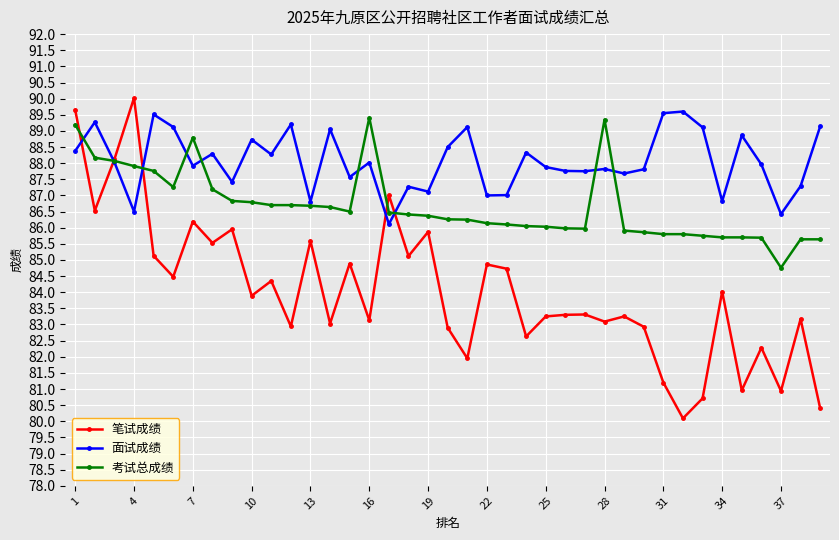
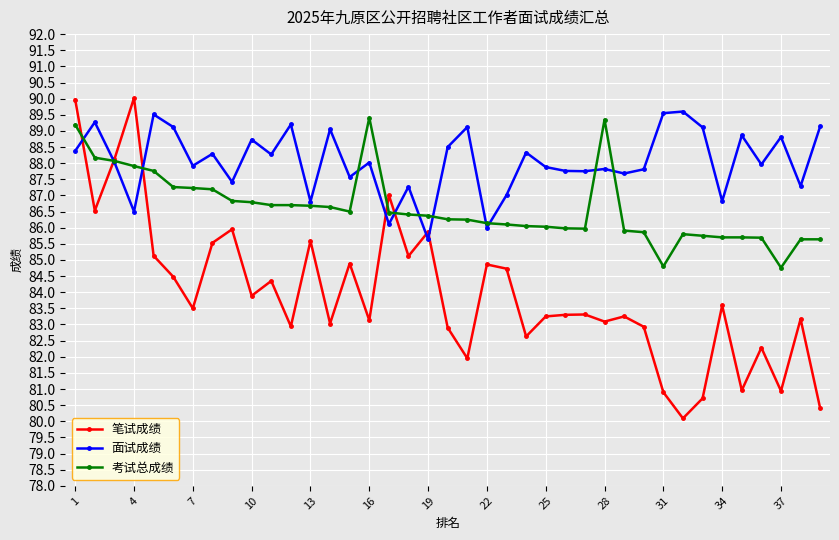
  {
    "笔试成绩": {
-     "1": 89.7,
+     "1": 90.0,
      "4": 90.0,
-     "7": 86.2,
+     "7": 83.5,
      "10": 83.9,
      "13": 85.6,
      "16": 83.1,
      "19": 85.9,
      "22": 84.9,
      "25": 83.3,
      "28": 83.1,
-     "31": 81.2,
-     "34": 84.0,
+     "31": 80.9,
+     "34": 83.6,
      "37": 80.9
    },
    "面试成绩": {
      "1": 88.4,
      "4": 86.5,
      "7": 87.9,
      "10": 88.7,
      "13": 86.8,
      "16": 88.0,
-     "19": 87.1,
-     "22": 87,
+     "19": 85.6,
+     "22": 86,
      "25": 87.9,
      "28": 87.8,
      "31": 89.6,
      "34": 86.8,
-     "37": 86.4
+     "37": 88.8
    },
    "考试总成绩": {
      "1": 89.2,
      "4": 87.9,
-     "7": 88.8,
+     "7": 87.2,
      "10": 86.8,
      "13": 86.7,
      "16": 89.4,
      "19": 86.4,
      "22": 86.1,
      "25": 86.0,
      "28": 89.4,
-     "31": 85.8,
+     "31": 84.8,
      "34": 85.7,
      "37": 84.8
    }
  }
